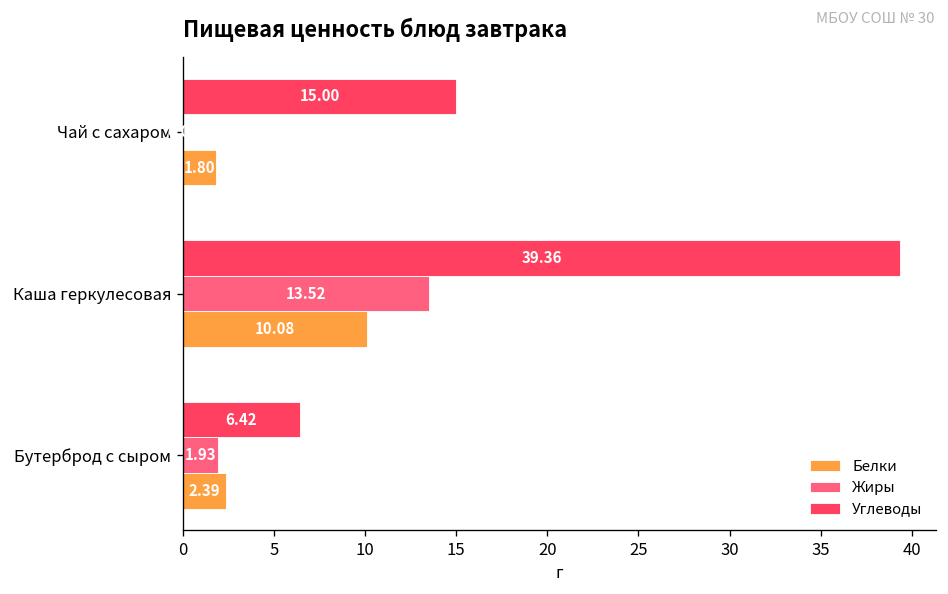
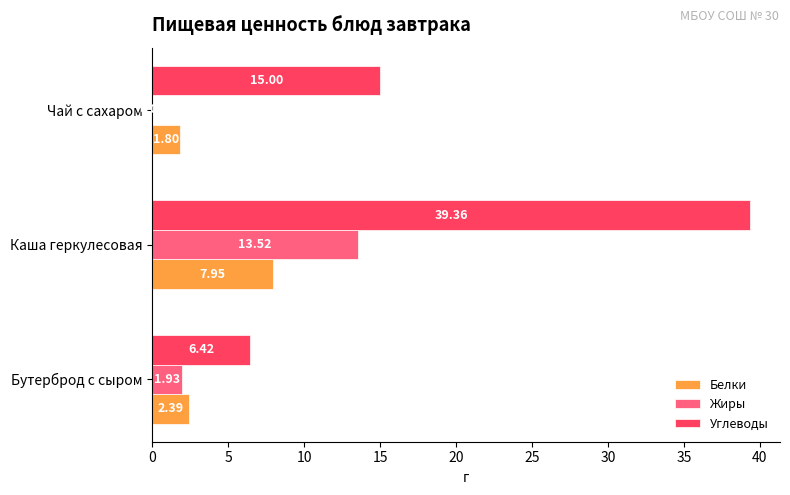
  {
    "Белки": {
      "Чай с сахаром": 1.80,
-     "Каша геркулесовая": 10.08,
+     "Каша геркулесовая": 7.95,
      "Бутерброд с сыром": 2.39
    }
  }
